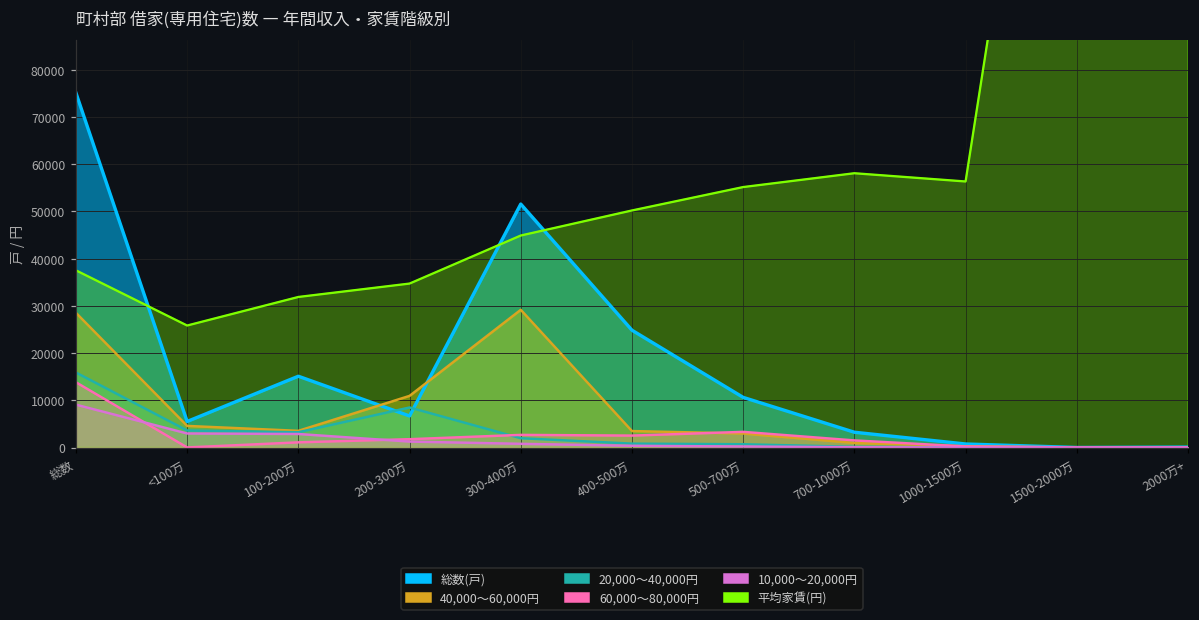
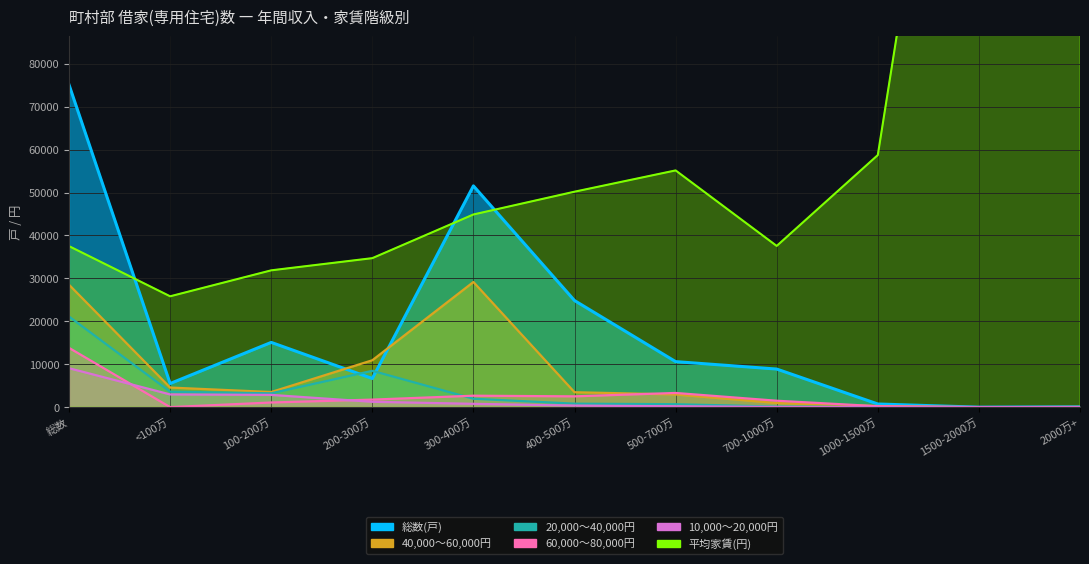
  {
    "総数(戸)": {
      "総数": 75000,
      "<100万": 6000,
      "100-200万": 15000,
      "200-300万": 7000,
      "300-400万": 52000,
      "400-500万": 25000,
      "500-700万": 11000,
-     "700-1000万": 3000
+     "700-1000万": 9000
    },
    "40,000～60,000円": {
      "総数": 29000,
      "<100万": 5000,
      "200-300万": 11000,
      "300-400万": 29000,
      "400-500万": 3000
    },
    "20,000～40,000円": {
-     "総数": 16000,
+     "総数": 21000,
      "<100万": 4000,
      "200-300万": 8000,
      "300-400万": 2000
    },
    "平均家賃(円)": {
      "総数": 38000,
      "<100万": 26000,
      "100-200万": 32000,
      "200-300万": 35000,
      "300-400万": 45000,
      "400-500万": 50000,
      "500-700万": 55000,
-     "700-1000万": 58000,
-     "1000-1500万": 56000
+     "700-1000万": 38000,
+     "1000-1500万": 59000
    }
  }
